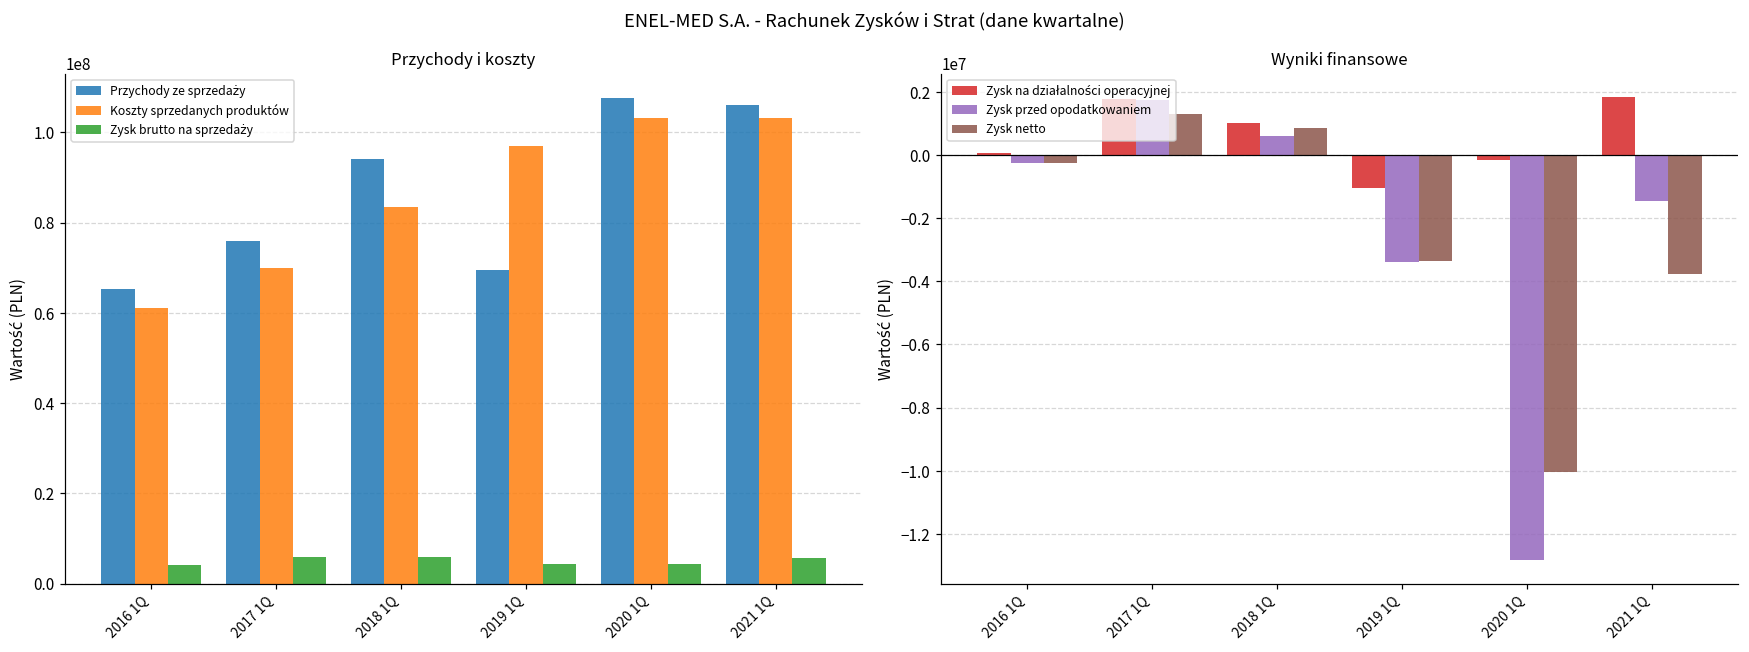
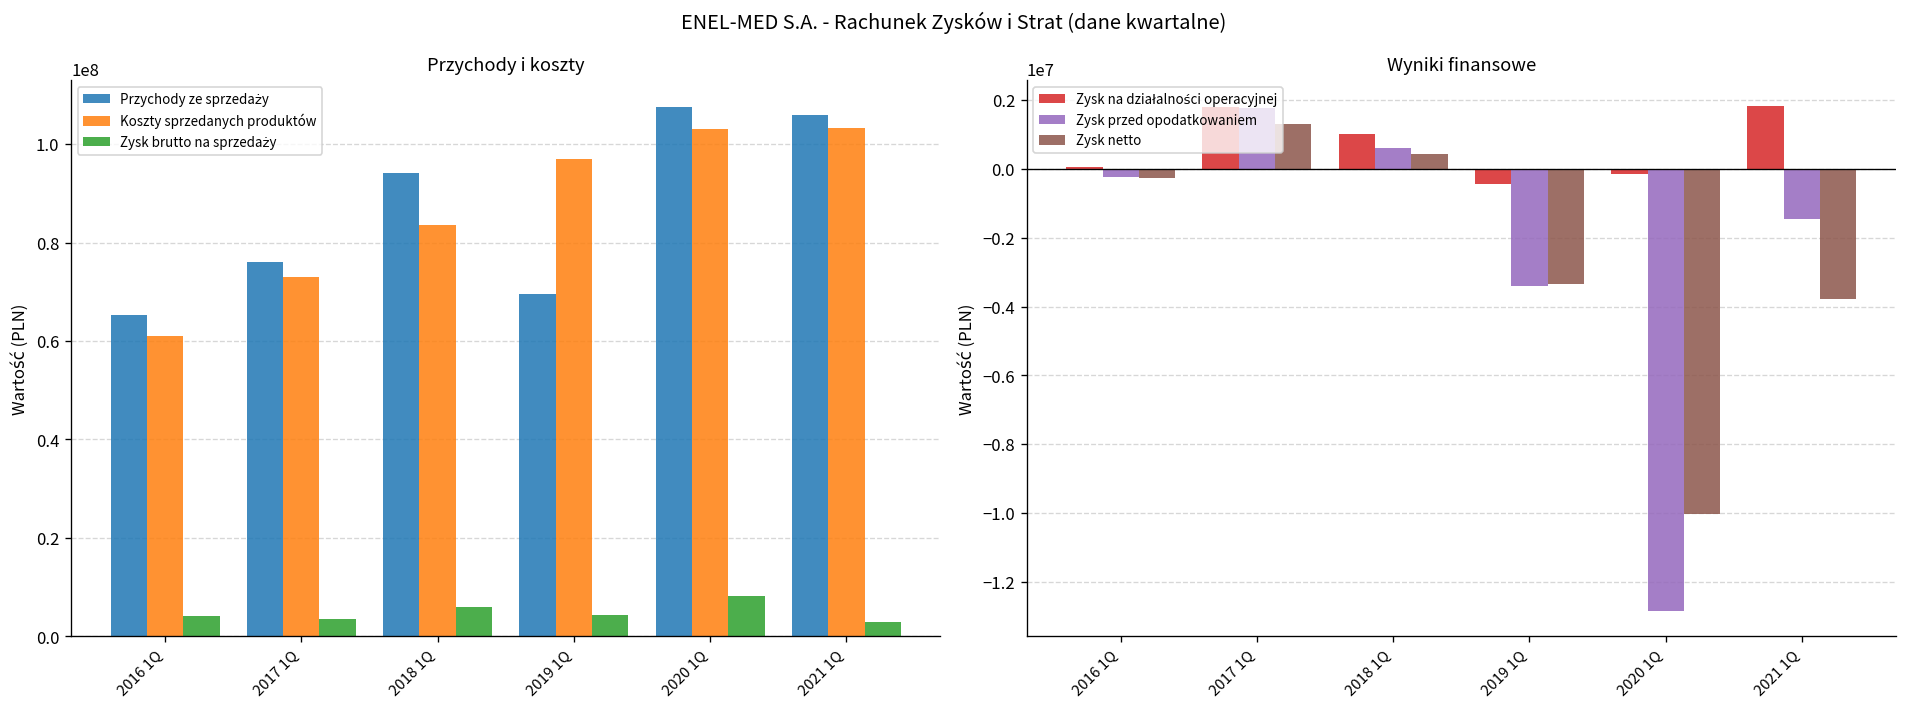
  {
    "Przychody i koszty": {
      "Przychody ze sprzedaży": {
        "2016 1Q": 65000000,
        "2017 1Q": 76000000,
        "2018 1Q": 94000000,
        "2019 1Q": 70000000,
        "2020 1Q": 108000000,
        "2021 1Q": 106000000
      },
      "Koszty sprzedanych produktów": {
        "2016 1Q": 61000000,
-       "2017 1Q": 70000000,
+       "2017 1Q": 73000000,
        "2018 1Q": 84000000,
        "2019 1Q": 97000000,
        "2020 1Q": 103000000,
        "2021 1Q": 103000000
      },
      "Zysk brutto na sprzedaży": {
        "2016 1Q": 4000000,
-       "2017 1Q": 6000000,
+       "2017 1Q": 4000000,
        "2018 1Q": 6000000,
        "2019 1Q": 4000000,
-       "2020 1Q": 4000000,
-       "2021 1Q": 6000000
+       "2020 1Q": 8000000,
+       "2021 1Q": 3000000
      }
    },
    "Wyniki finansowe": {
      "Zysk na działalności operacyjnej": {
        "2018 1Q": 1000000,
-       "2019 1Q": -1000000,
+       "2019 1Q": -400000,
        "2020 1Q": -100000,
        "2021 1Q": 1800000
      },
      "Zysk przed opodatkowaniem": {
        "2016 1Q": -200000,
        "2018 1Q": 600000,
        "2019 1Q": -3400000,
        "2020 1Q": -12800000,
        "2021 1Q": -1500000
      },
      "Zysk netto": {
        "2016 1Q": -300000,
        "2017 1Q": 1300000,
-       "2018 1Q": 800000,
+       "2018 1Q": 400000,
        "2019 1Q": -3300000,
        "2020 1Q": -10000000,
        "2021 1Q": -3800000
      }
    }
  }
